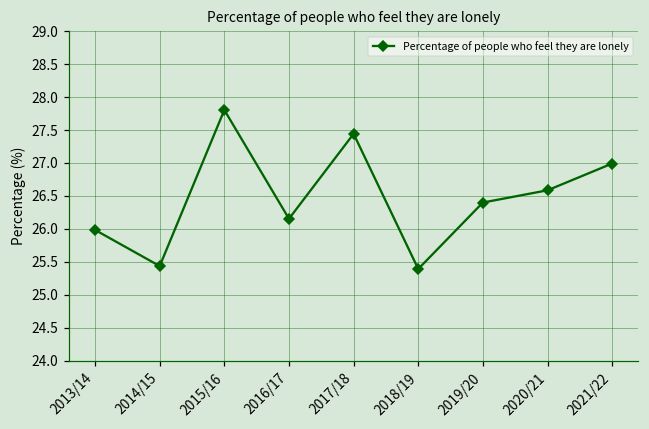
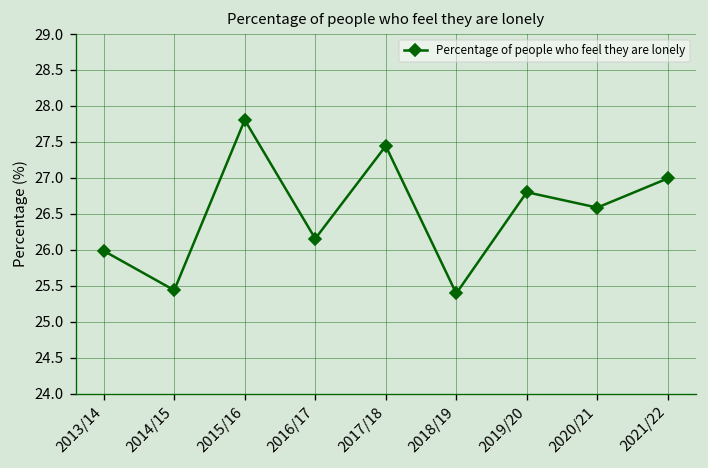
  {
    "2013/14": 26.0,
    "2014/15": 25.4,
    "2015/16": 27.8,
    "2016/17": 26.2,
    "2017/18": 27.4,
    "2018/19": 25.4,
-   "2019/20": 26.4,
+   "2019/20": 26.8,
    "2020/21": 26.6,
    "2021/22": 27.0
  }
